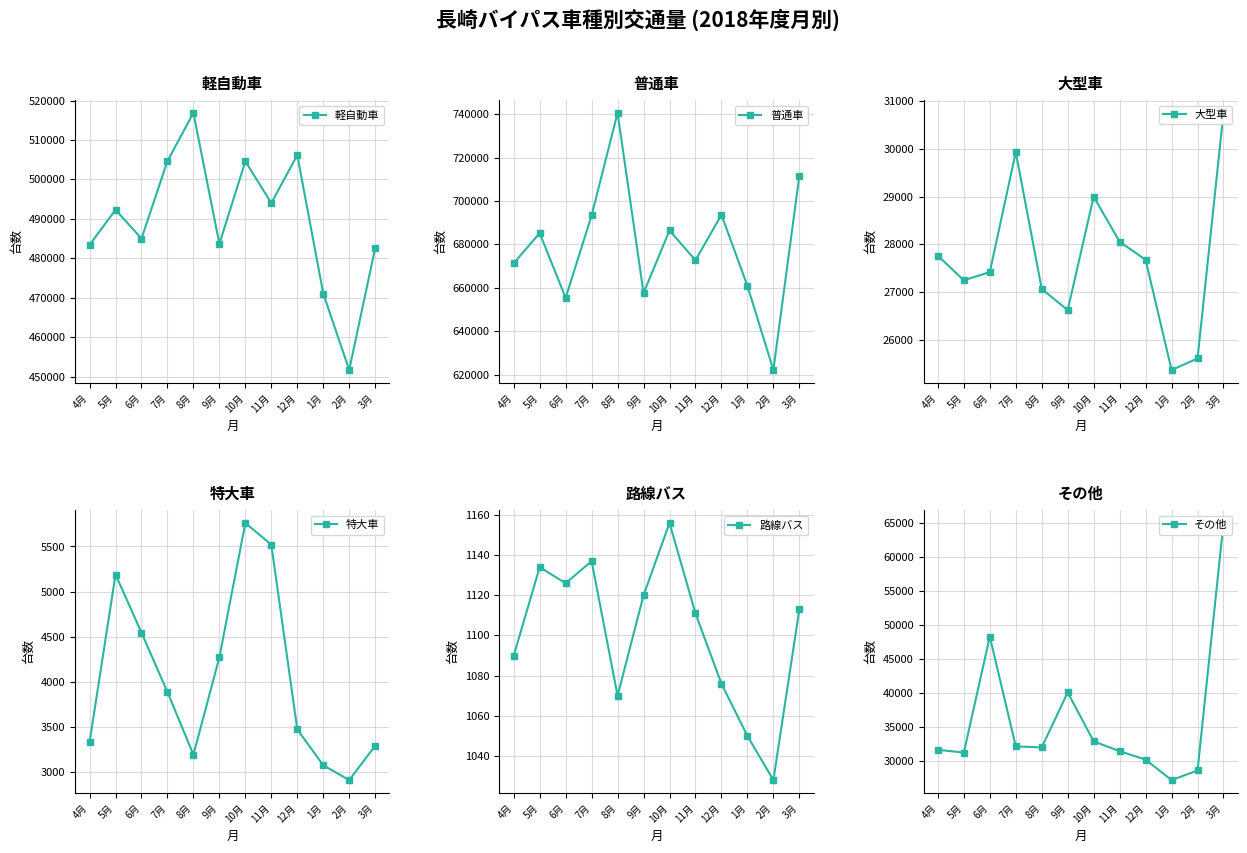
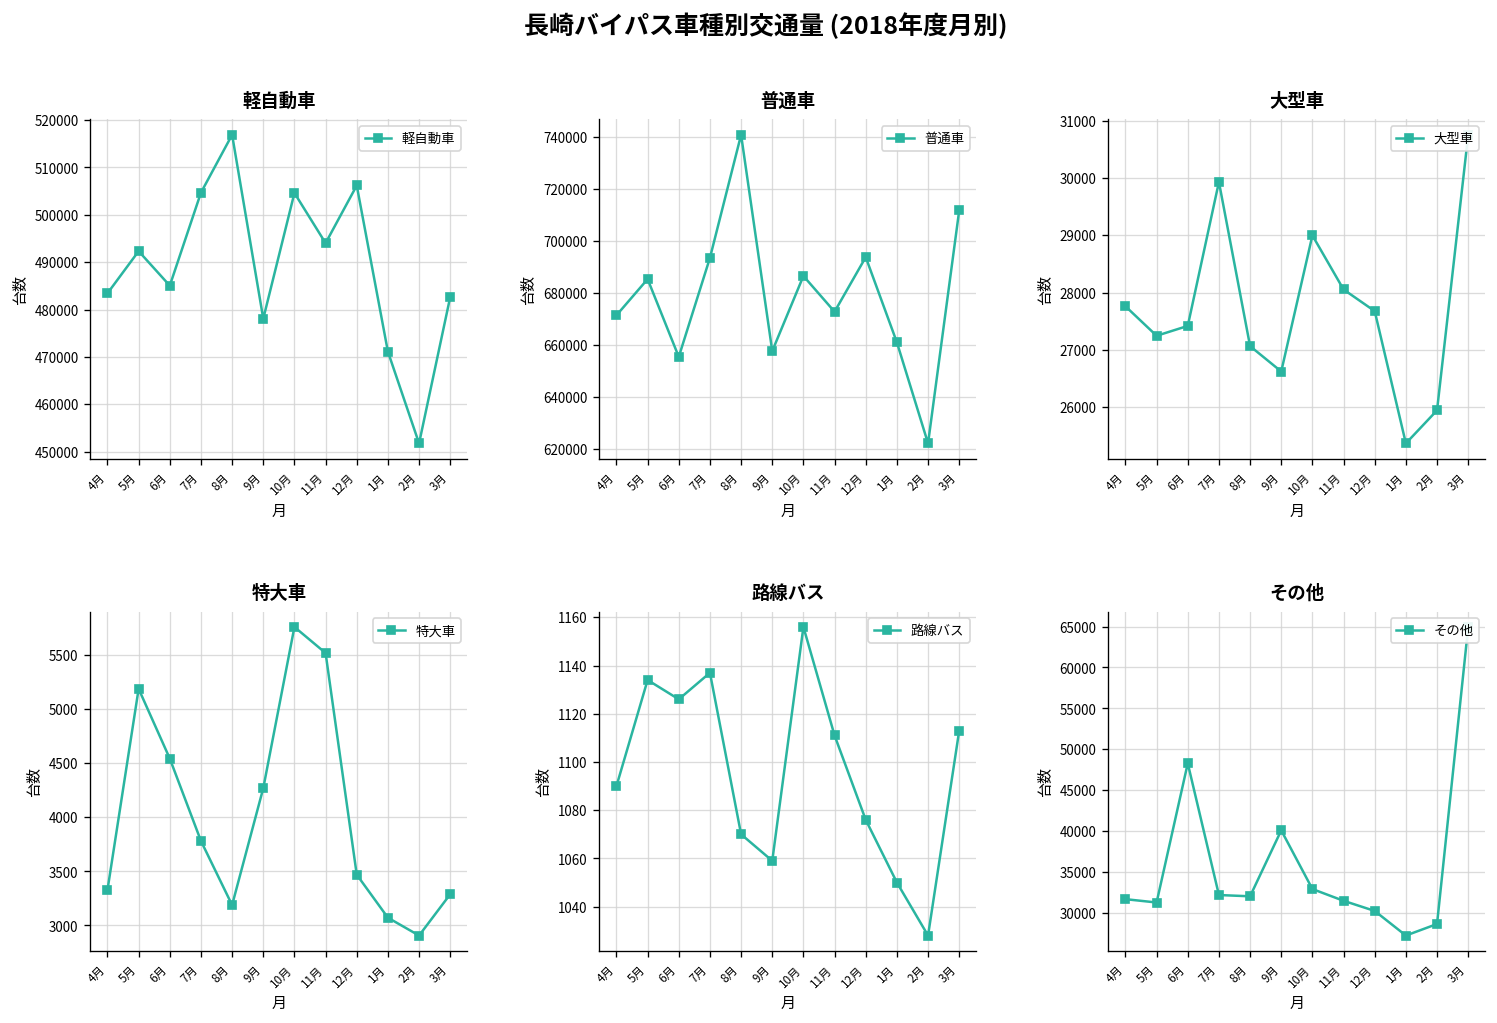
  {
    "軽自動車": {
      "4月": 483000,
      "5月": 492000,
      "6月": 485000,
      "7月": 505000,
      "8月": 517000,
-     "9月": 484000,
+     "9月": 478000,
      "10月": 505000,
      "11月": 494000,
      "12月": 506000,
      "1月": 471000,
      "2月": 452000,
      "3月": 483000
    },
    "普通車": {
      "4月": 671000,
      "5月": 685000,
      "6月": 655000,
      "7月": 693000,
      "8月": 741000,
      "9月": 658000,
      "10月": 686000,
      "11月": 673000,
      "12月": 694000,
      "1月": 661000,
      "2月": 622000,
      "3月": 712000
    },
    "大型車": {
      "4月": 27800,
      "5月": 27200,
      "6月": 27400,
      "7月": 29900,
      "8月": 27100,
      "9月": 26600,
      "10月": 29000,
      "11月": 28100,
      "12月": 27700,
      "1月": 25400,
-     "2月": 25600
+     "2月": 25900
    },
    "特大車": {
      "4月": 3300,
      "5月": 5200,
      "6月": 4500,
-     "7月": 3900,
+     "7月": 3800,
      "8月": 3200,
      "9月": 4300,
      "10月": 5800,
      "11月": 5500,
      "12月": 3500,
      "1月": 3100,
      "2月": 2900,
      "3月": 3300
    },
    "路線バス": {
      "4月": 1090,
      "5月": 1134,
      "6月": 1126,
      "7月": 1137,
      "8月": 1070,
-     "9月": 1120,
+     "9月": 1059,
      "10月": 1156,
      "11月": 1111,
      "12月": 1076,
      "1月": 1050,
      "2月": 1028,
      "3月": 1113
    },
    "その他": {
      "4月": 32000,
      "5月": 31000,
      "6月": 48000,
      "7月": 32000,
      "8月": 32000,
      "9月": 40000,
      "10月": 33000,
      "11月": 31000,
      "12月": 30000,
      "1月": 27000,
      "2月": 29000
    }
  }
